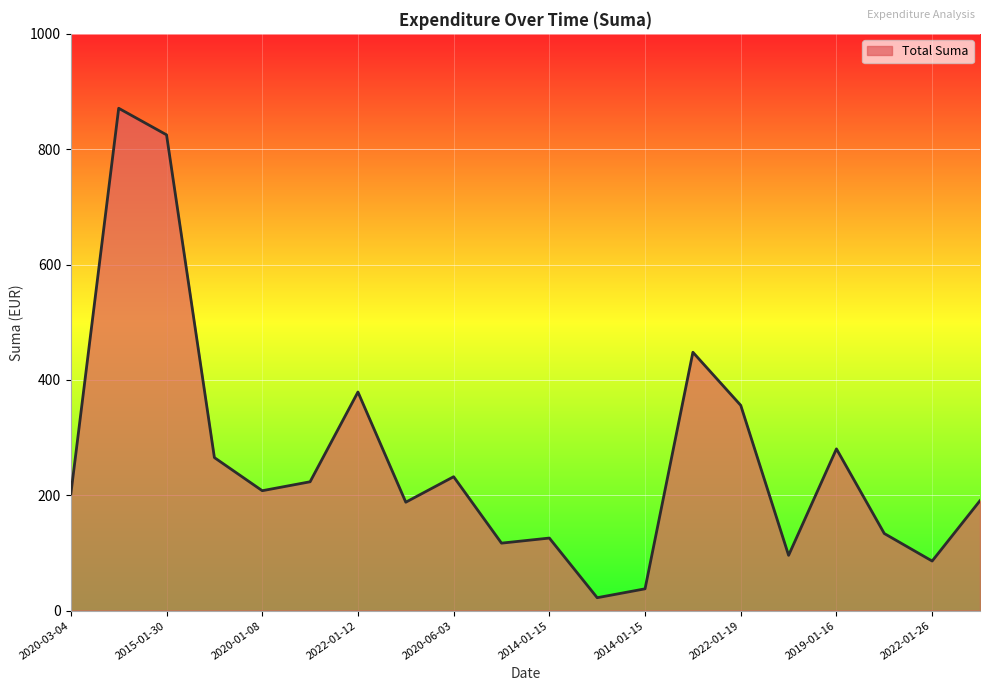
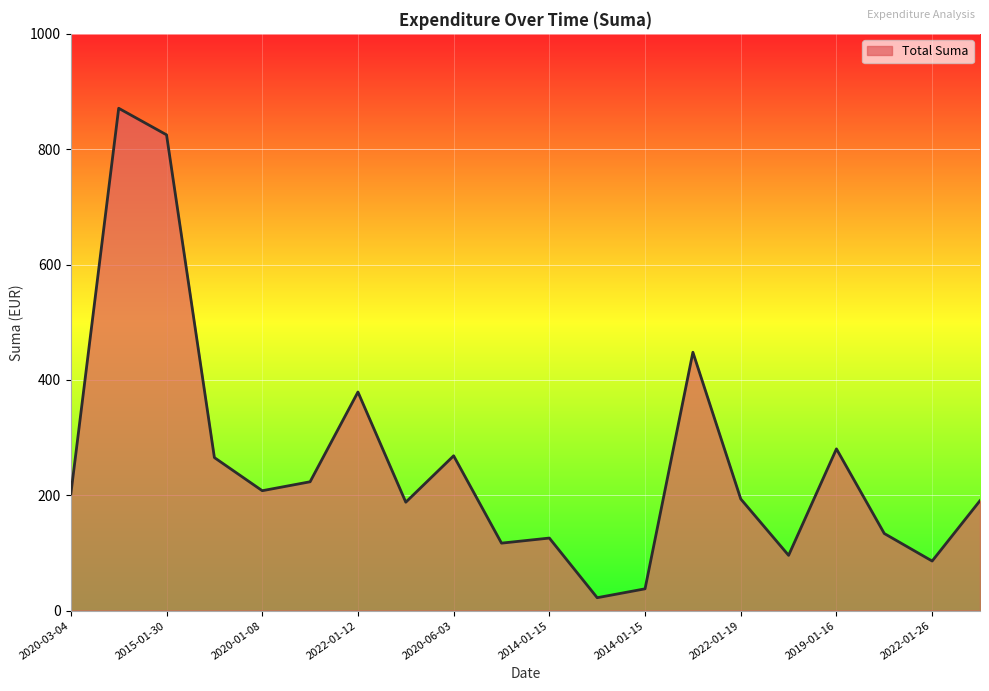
  {
    "2020-03-04": 200,
    "2015-01-30": 820,
    "2020-01-08": 210,
    "2022-01-12": 380,
-   "2020-06-03": 230,
-   "2022-01-19": 360,
+   "2020-06-03": 270,
+   "2022-01-19": 190,
    "2019-01-16": 280,
    "2022-01-26": 90
  }
